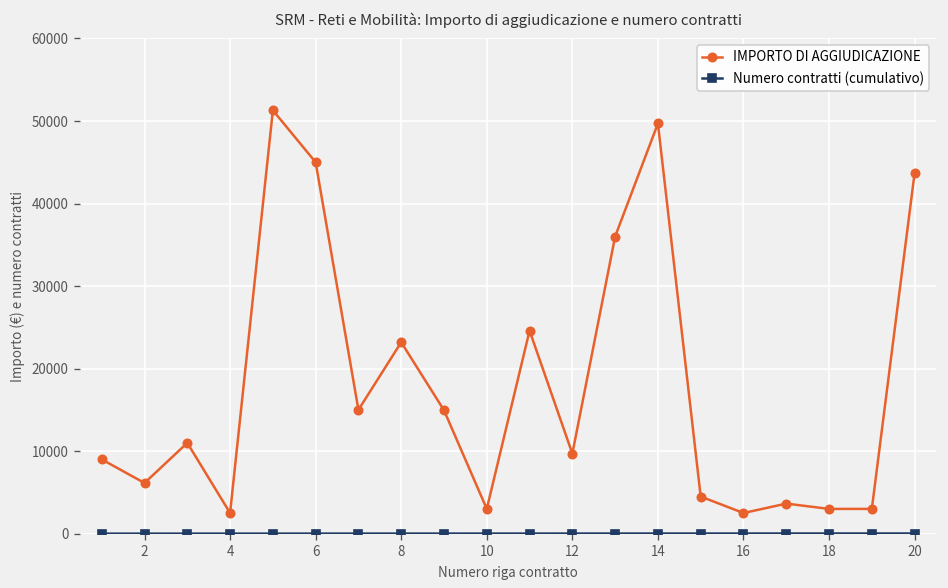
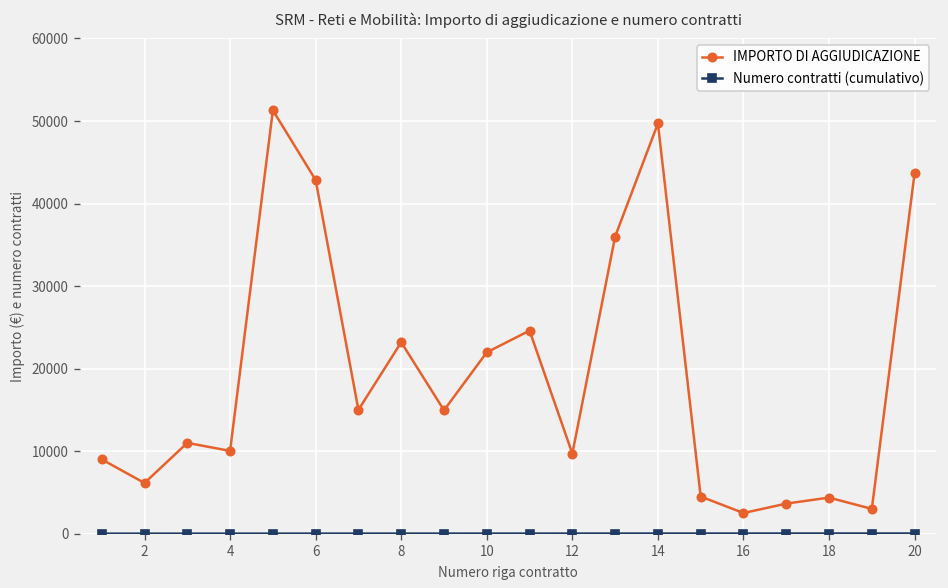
  {
    "IMPORTO DI AGGIUDICAZIONE": {
      "2": 6000,
-     "4": 3000,
-     "6": 45000,
+     "4": 10000,
+     "6": 43000,
      "8": 23000,
-     "10": 3000,
+     "10": 22000,
      "12": 10000,
      "14": 50000,
      "16": 3000,
-     "18": 3000,
+     "18": 4000,
      "20": 44000
    },
    "Numero contratti (cumulativo)": {
      "2": 0,
      "4": 0,
      "6": 0,
      "8": 0,
      "10": 0,
      "12": 0,
      "14": 0,
      "16": 0,
      "18": 0,
      "20": 0
    }
  }
